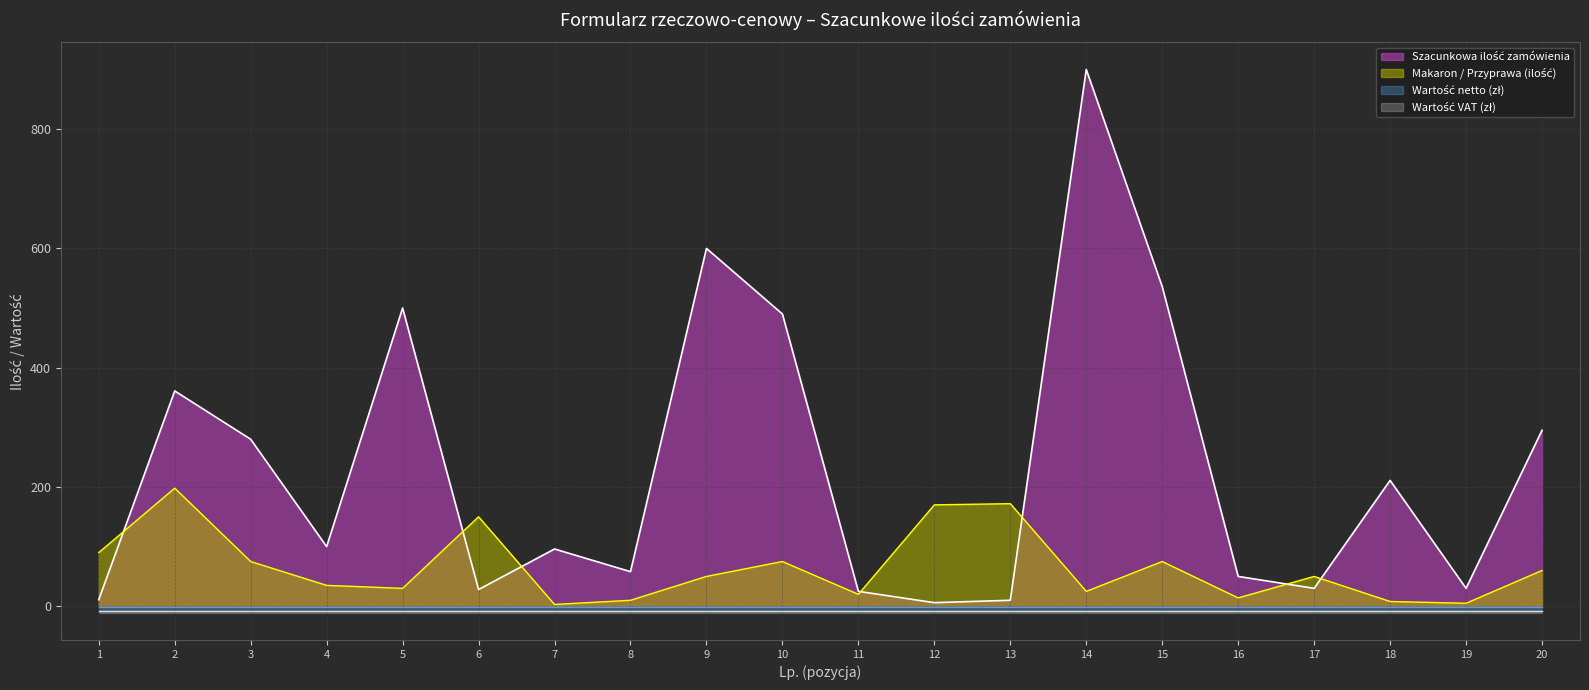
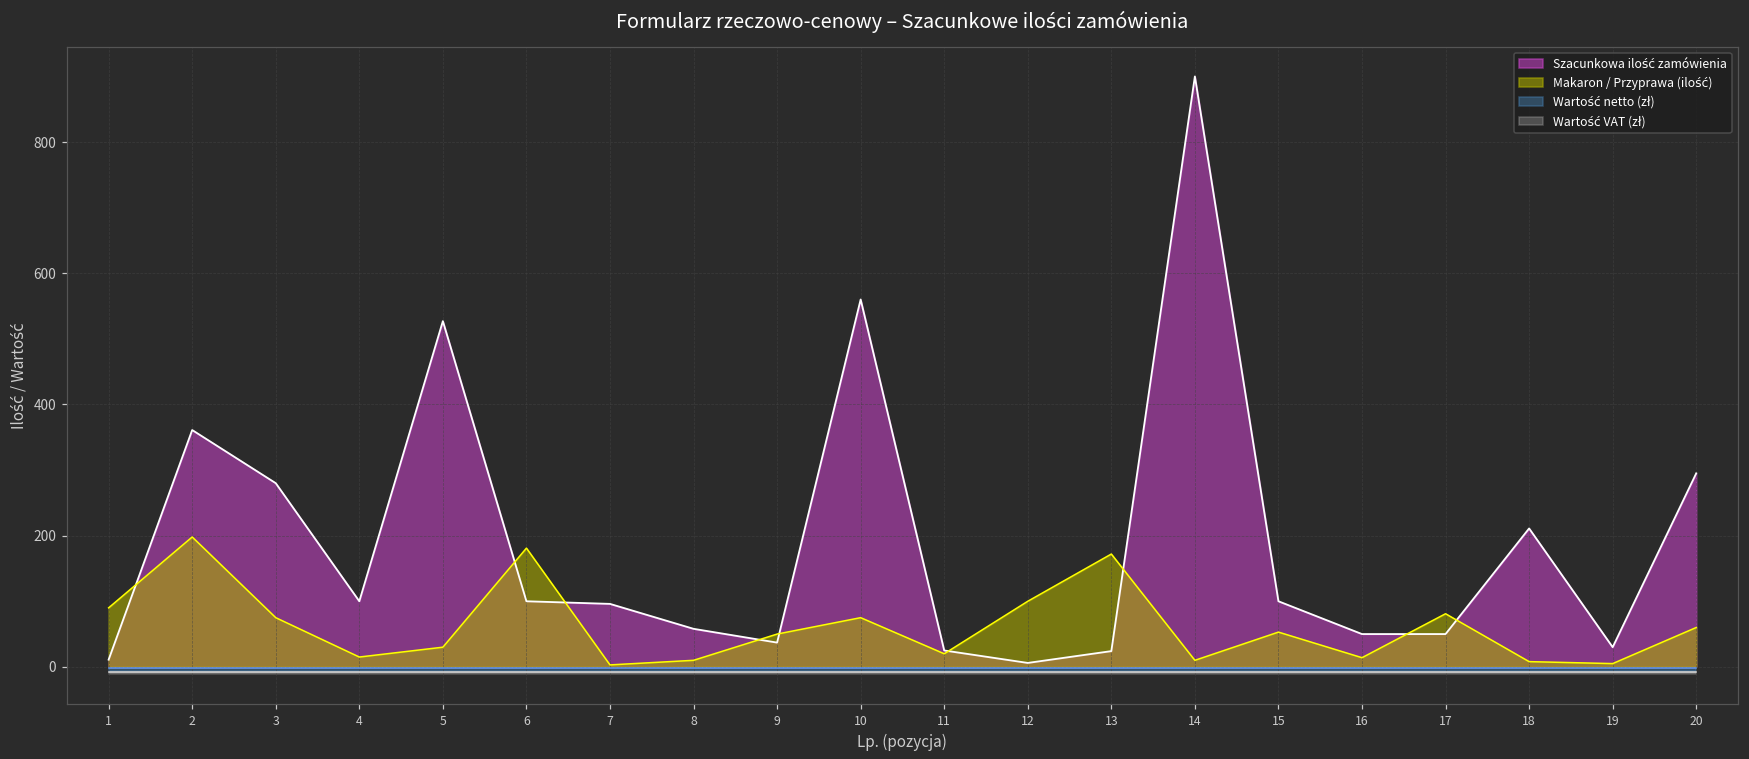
  {
    "Szacunkowa ilość zamówienia": {
      "1": 10,
      "2": 360,
      "3": 280,
      "4": 100,
-     "5": 500,
-     "6": 30,
+     "5": 530,
+     "6": 100,
      "7": 100,
      "8": 60,
-     "9": 600,
-     "10": 490,
+     "9": 40,
+     "10": 560,
      "11": 30,
      "12": 10,
-     "13": 10,
+     "13": 20,
      "14": 900,
-     "15": 540,
+     "15": 100,
      "16": 50,
-     "17": 30,
+     "17": 50,
      "18": 210,
      "19": 30,
      "20": 300
    },
    "Makaron / Przyprawa (ilość)": {
      "1": 90,
      "2": 200,
      "3": 80,
-     "4": 40,
+     "4": 20,
      "5": 30,
-     "6": 150,
+     "6": 180,
      "7": 0,
      "8": 10,
      "9": 50,
      "10": 80,
      "11": 20,
-     "12": 170,
+     "12": 100,
      "13": 170,
-     "14": 30,
-     "15": 80,
+     "14": 10,
+     "15": 50,
      "16": 10,
-     "17": 50,
+     "17": 80,
      "18": 10,
      "19": 10,
      "20": 60
    }
  }
